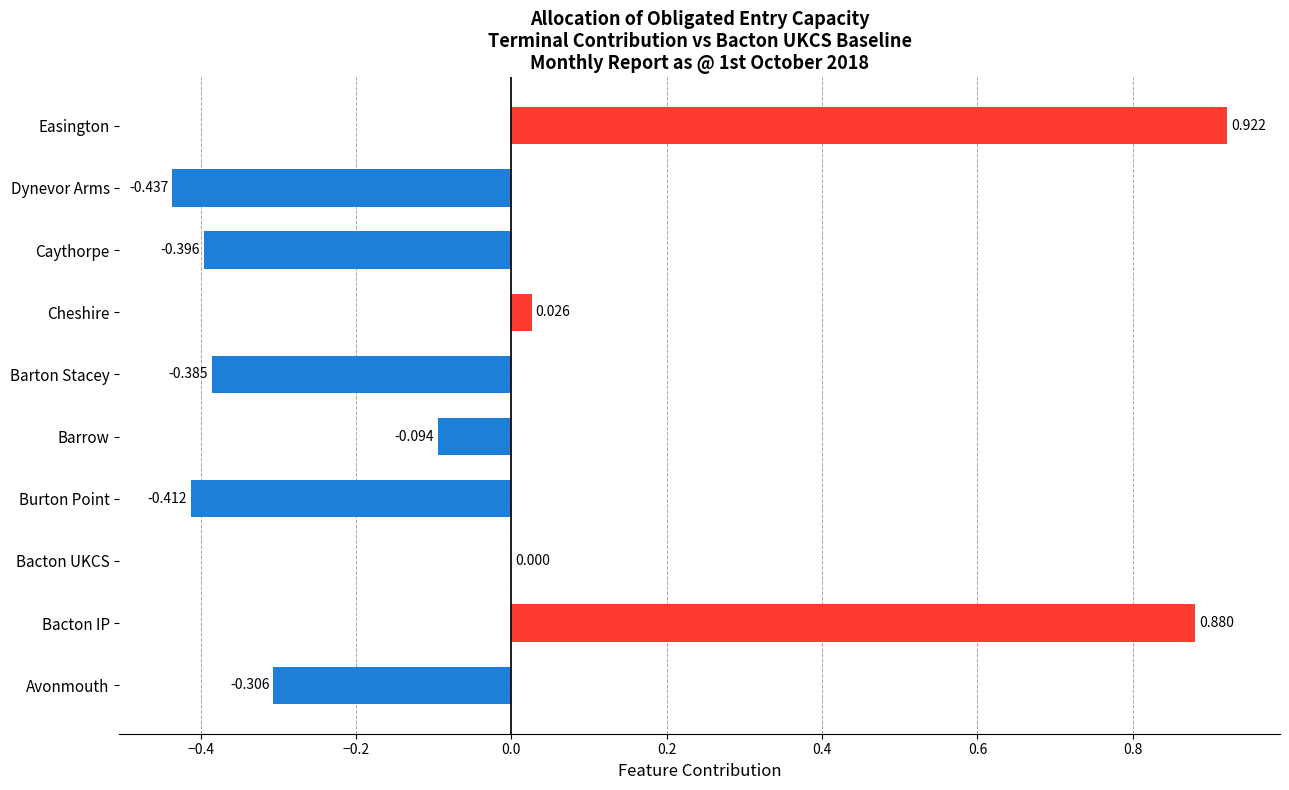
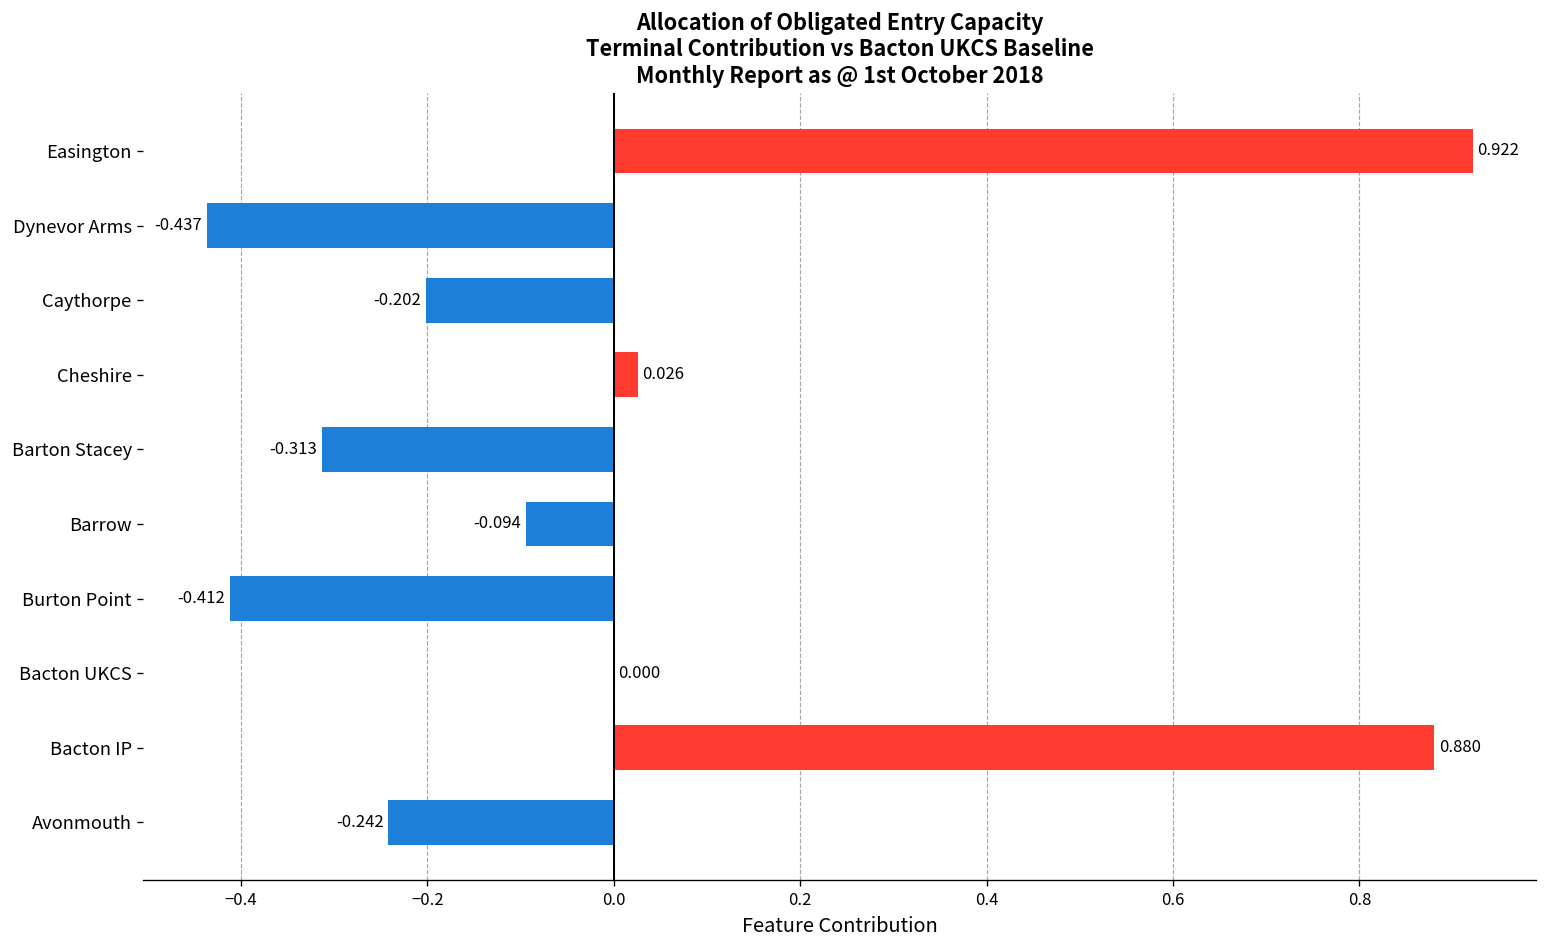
  {
    "Easington": 0.922,
    "Dynevor Arms": -0.437,
-   "Caythorpe": -0.396,
+   "Caythorpe": -0.202,
    "Cheshire": 0.026,
-   "Barton Stacey": -0.385,
+   "Barton Stacey": -0.313,
    "Barrow": -0.094,
    "Burton Point": -0.412,
    "Bacton UKCS": 0.000,
    "Bacton IP": 0.880,
-   "Avonmouth": -0.306
+   "Avonmouth": -0.242
  }
